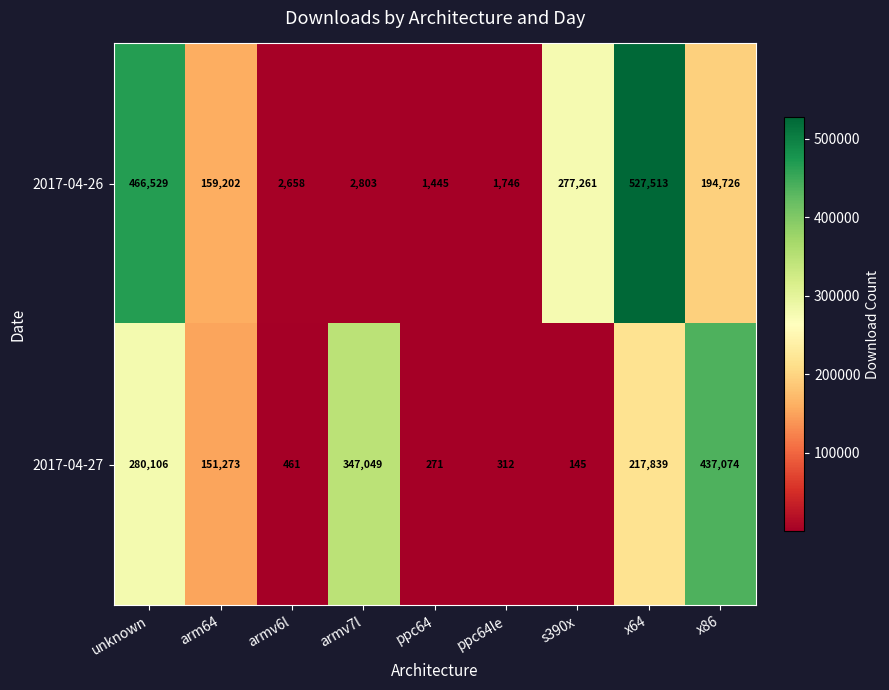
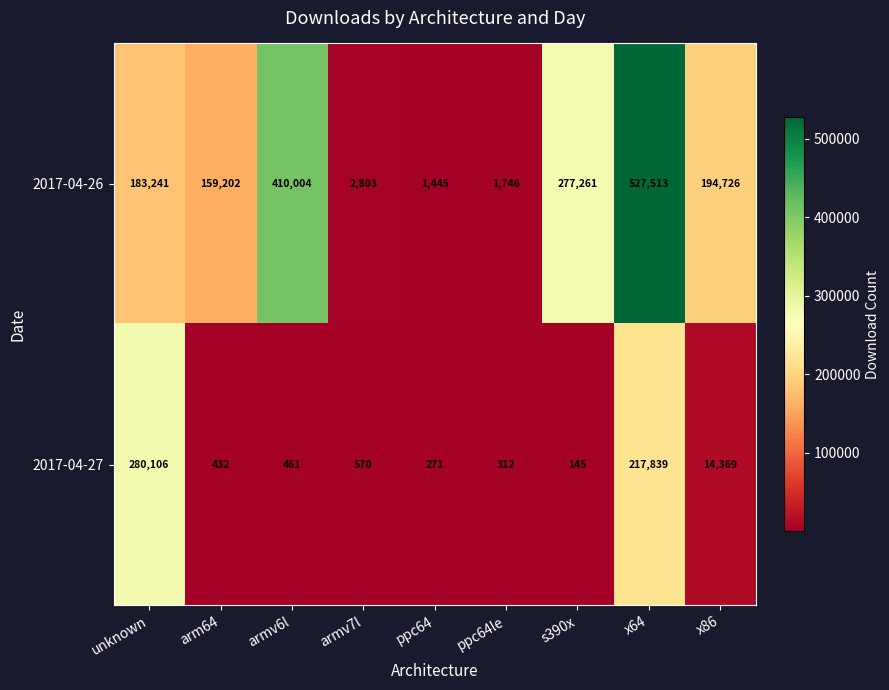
  {
    "2017-04-26": {
-     "unknown": "466,529",
+     "unknown": "183,241",
      "arm64": "159,202",
-     "armv6l": "2,658",
+     "armv6l": "410,004",
      "armv7l": "2,803",
      "ppc64": "1,445",
      "ppc64le": "1,746",
      "s390x": "277,261",
      "x64": "527,513",
      "x86": "194,726"
    },
    "2017-04-27": {
      "unknown": "280,106",
-     "arm64": "151,273",
+     "arm64": "432",
      "armv6l": "461",
-     "armv7l": "347,049",
+     "armv7l": "570",
      "ppc64": "271",
      "ppc64le": "312",
      "s390x": "145",
      "x64": "217,839",
-     "x86": "437,074"
+     "x86": "14,369"
    }
  }
